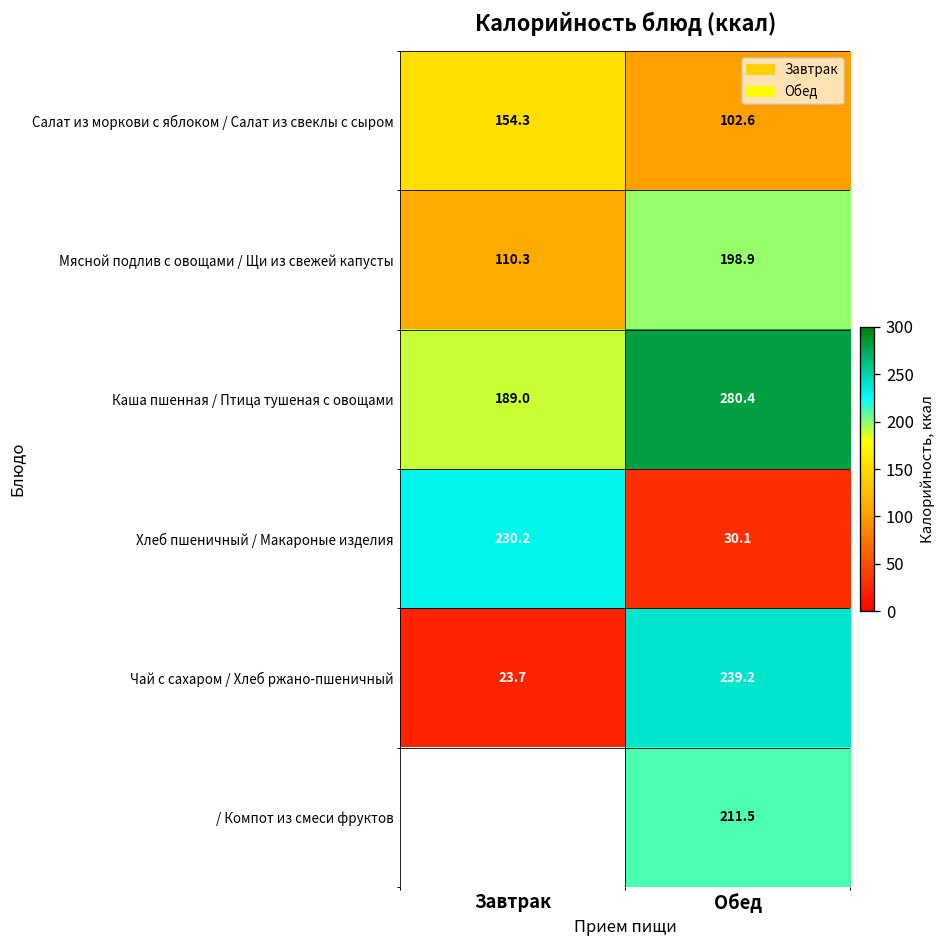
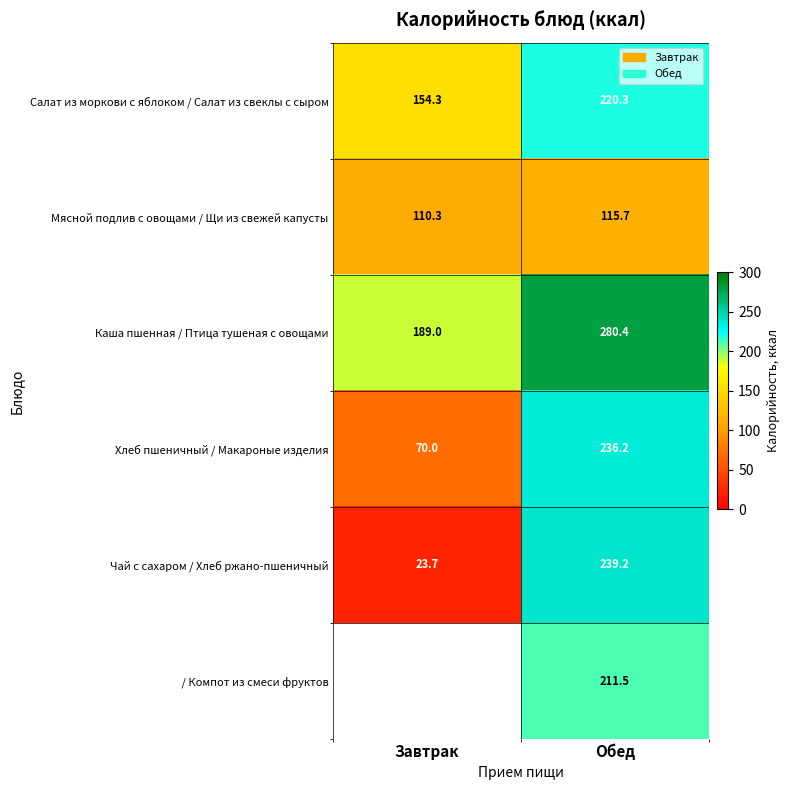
  {
    "Салат из моркови с яблоком / Салат из свеклы с сыром": {
      "Завтрак": 154.3,
-     "Обед": 102.6
+     "Обед": 220.3
    },
    "Мясной подлив с овощами / Щи из свежей капусты": {
      "Завтрак": 110.3,
-     "Обед": 198.9
+     "Обед": 115.7
    },
    "Каша пшенная / Птица тушеная с овощами": {
      "Завтрак": 189.0,
      "Обед": 280.4
    },
    "Хлеб пшеничный / Макароные изделия": {
-     "Завтрак": 230.2,
-     "Обед": 30.1
+     "Завтрак": 70.0,
+     "Обед": 236.2
    },
    "Чай с сахаром / Хлеб ржано-пшеничный": {
      "Завтрак": 23.7,
      "Обед": 239.2
    },
    "/ Компот из смеси фруктов": {
      "Обед": 211.5
    }
  }
